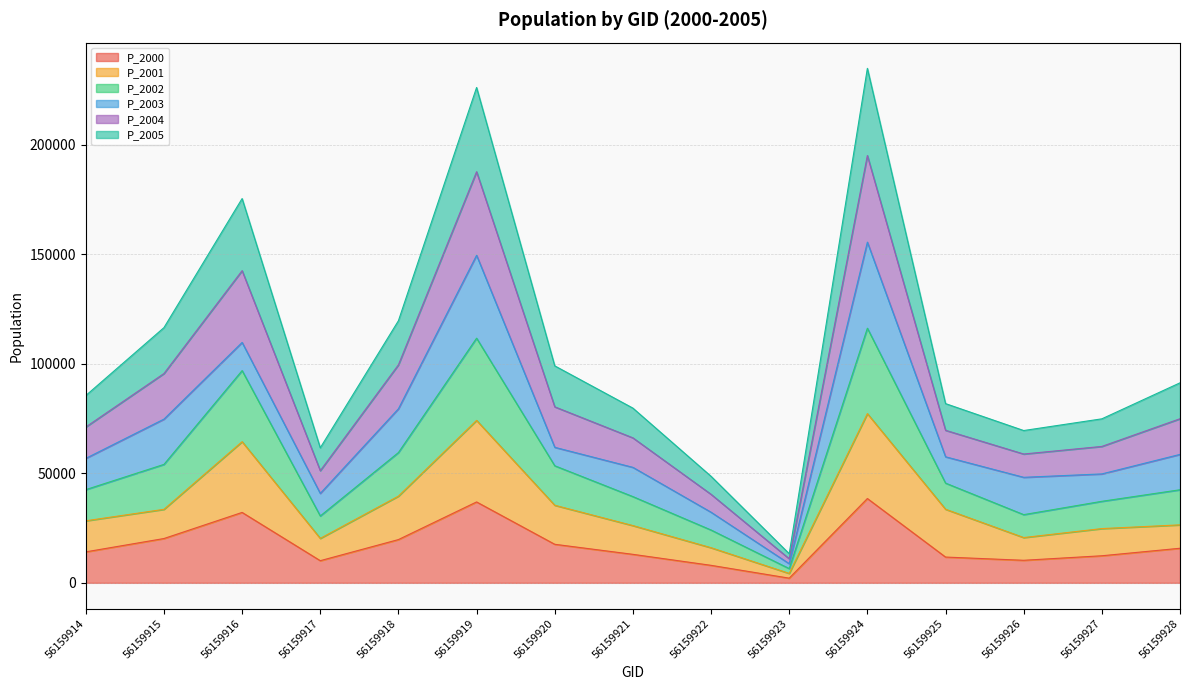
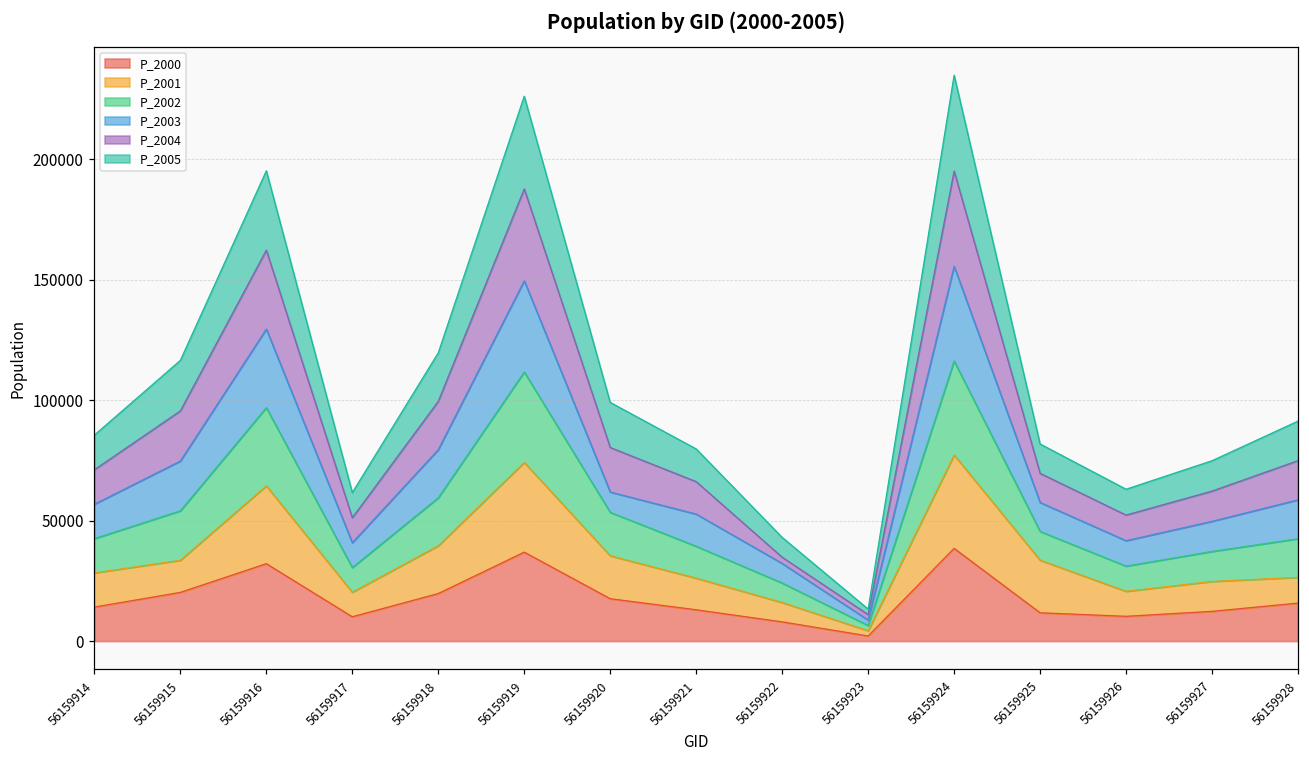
  {
    "P_2000": {
      "56159914": 14000,
      "56159915": 20000,
      "56159916": 32000,
      "56159917": 10000,
      "56159918": 20000,
      "56159919": 37000,
      "56159920": 18000,
      "56159921": 13000,
      "56159922": 8000,
      "56159923": 2000,
      "56159924": 38000,
      "56159925": 12000,
      "56159926": 10000,
      "56159927": 12000,
      "56159928": 16000
    },
    "P_2001": {
      "56159914": 14000,
      "56159915": 13000,
      "56159916": 32000,
      "56159917": 10000,
      "56159918": 20000,
      "56159919": 37000,
      "56159920": 18000,
      "56159921": 13000,
      "56159922": 8000,
      "56159923": 2000,
      "56159924": 39000,
      "56159925": 22000,
      "56159926": 10000,
      "56159927": 12000,
      "56159928": 11000
    },
    "P_2003": {
      "56159914": 14000,
      "56159915": 21000,
-     "56159916": 13000,
+     "56159916": 33000,
      "56159917": 10000,
      "56159918": 20000,
      "56159919": 38000,
      "56159920": 8000,
      "56159921": 13000,
      "56159922": 8000,
      "56159923": 2000,
      "56159924": 39000,
      "56159925": 12000,
-     "56159926": 17000,
+     "56159926": 11000,
      "56159927": 13000,
      "56159928": 16000
    },
    "P_2004": {
      "56159914": 14000,
      "56159915": 21000,
      "56159916": 33000,
      "56159917": 10000,
      "56159918": 20000,
      "56159919": 38000,
      "56159920": 18000,
      "56159921": 13000,
-     "56159922": 8000,
+     "56159922": 3000,
      "56159923": 2000,
      "56159924": 40000,
      "56159925": 12000,
      "56159926": 11000,
      "56159927": 13000,
      "56159928": 16000
    }
  }
